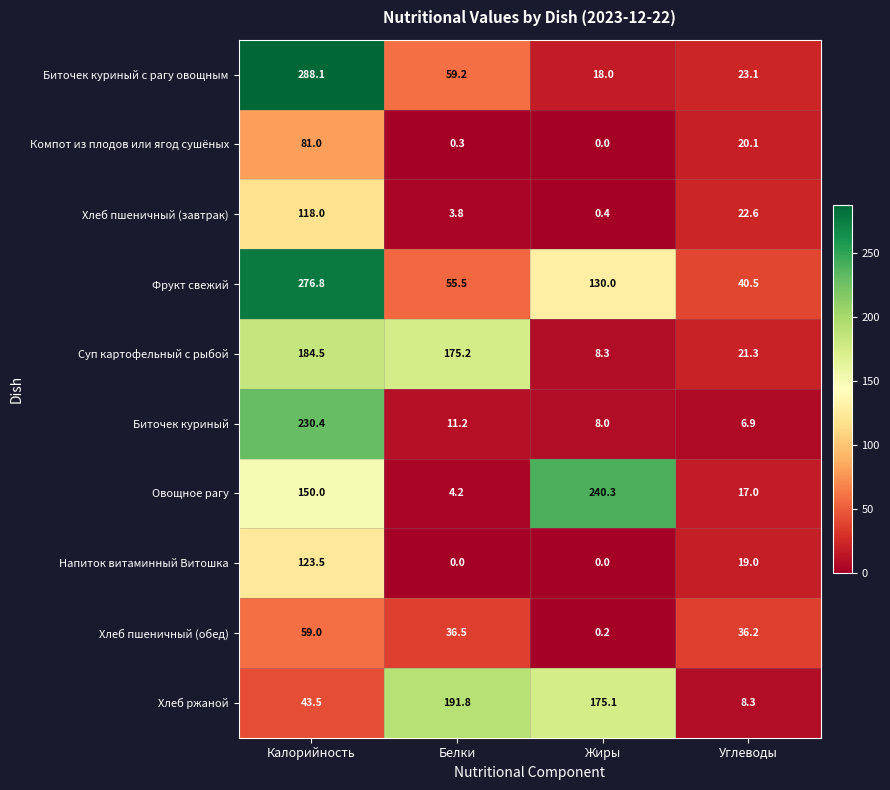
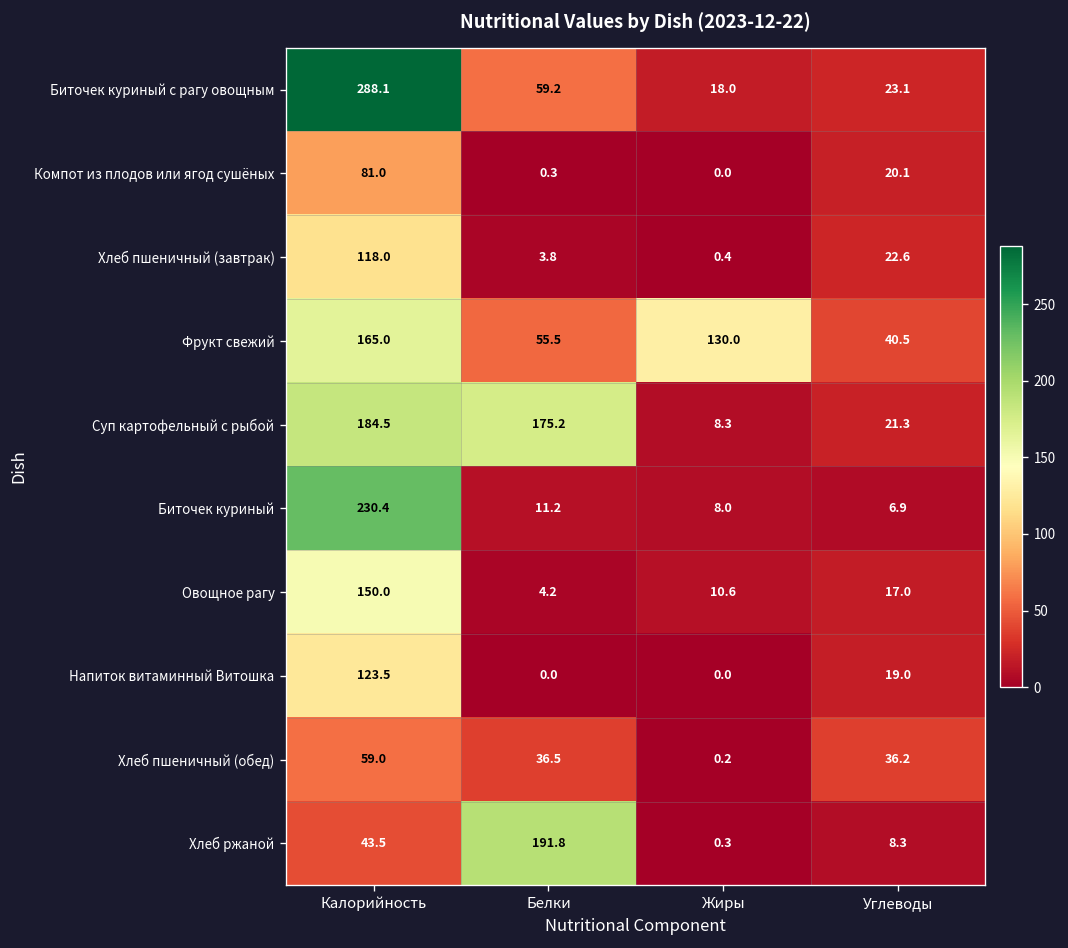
  {
    "Биточек куриный с рагу овощным": {
      "Калорийность": 288.1,
      "Белки": 59.2,
      "Жиры": 18.0,
      "Углеводы": 23.1
    },
    "Компот из плодов или ягод сушёных": {
      "Калорийность": 81.0,
      "Белки": 0.3,
      "Жиры": 0.0,
      "Углеводы": 20.1
    },
    "Хлеб пшеничный (завтрак)": {
      "Калорийность": 118.0,
      "Белки": 3.8,
      "Жиры": 0.4,
      "Углеводы": 22.6
    },
    "Фрукт свежий": {
-     "Калорийность": 276.8,
+     "Калорийность": 165.0,
      "Белки": 55.5,
      "Жиры": 130.0,
      "Углеводы": 40.5
    },
    "Суп картофельный с рыбой": {
      "Калорийность": 184.5,
      "Белки": 175.2,
      "Жиры": 8.3,
      "Углеводы": 21.3
    },
    "Биточек куриный": {
      "Калорийность": 230.4,
      "Белки": 11.2,
      "Жиры": 8.0,
      "Углеводы": 6.9
    },
    "Овощное рагу": {
      "Калорийность": 150.0,
      "Белки": 4.2,
-     "Жиры": 240.3,
+     "Жиры": 10.6,
      "Углеводы": 17.0
    },
    "Напиток витаминный Витошка": {
      "Калорийность": 123.5,
      "Белки": 0.0,
      "Жиры": 0.0,
      "Углеводы": 19.0
    },
    "Хлеб пшеничный (обед)": {
      "Калорийность": 59.0,
      "Белки": 36.5,
      "Жиры": 0.2,
      "Углеводы": 36.2
    },
    "Хлеб ржаной": {
      "Калорийность": 43.5,
      "Белки": 191.8,
-     "Жиры": 175.1,
+     "Жиры": 0.3,
      "Углеводы": 8.3
    }
  }
